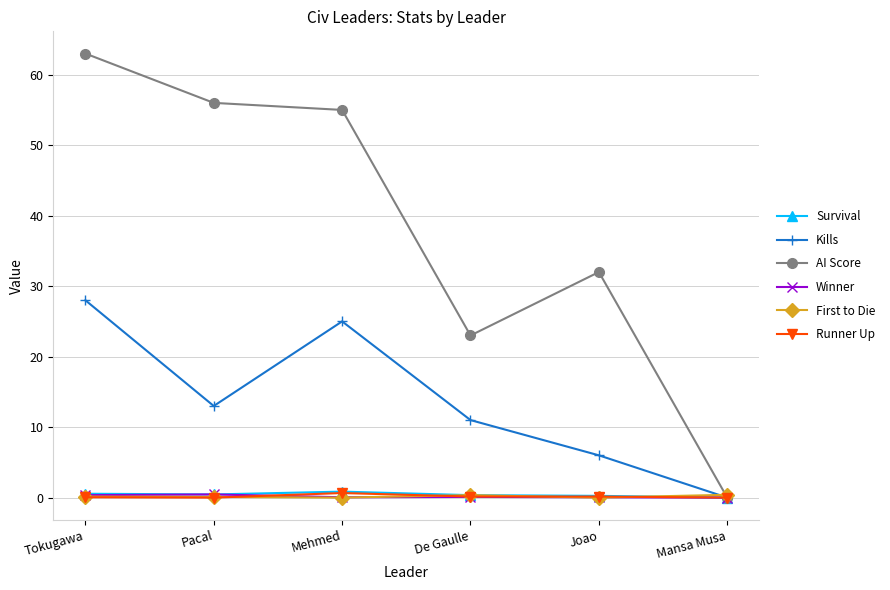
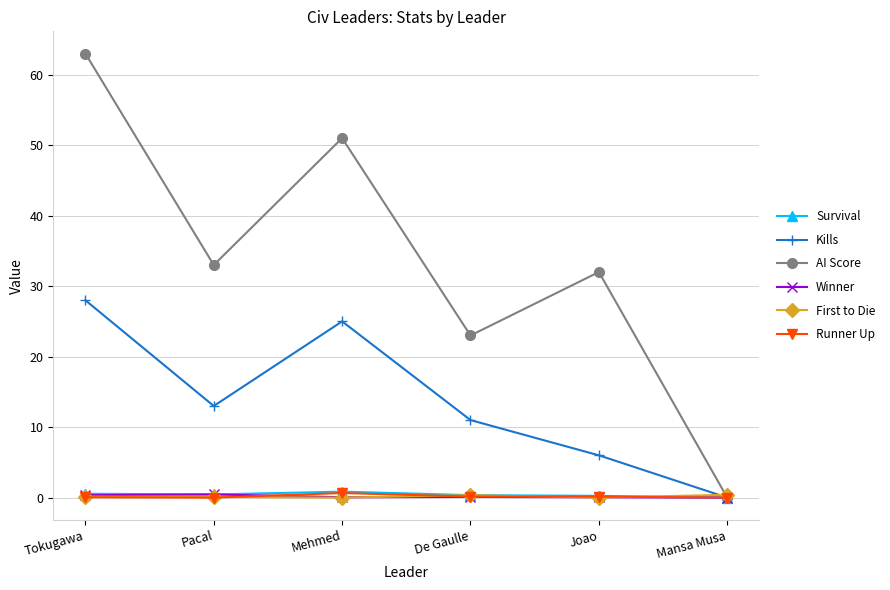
  {
    "Kills": {
      "Tokugawa": 28,
      "Pacal": 13,
      "Mehmed": 25,
      "De Gaulle": 11,
      "Joao": 6
    },
    "AI Score": {
      "Tokugawa": 63,
-     "Pacal": 56,
-     "Mehmed": 55,
+     "Pacal": 33,
+     "Mehmed": 51,
      "De Gaulle": 23,
      "Joao": 32
    },
    "First to Die": {
      "Mansa Musa": 0
    }
  }
